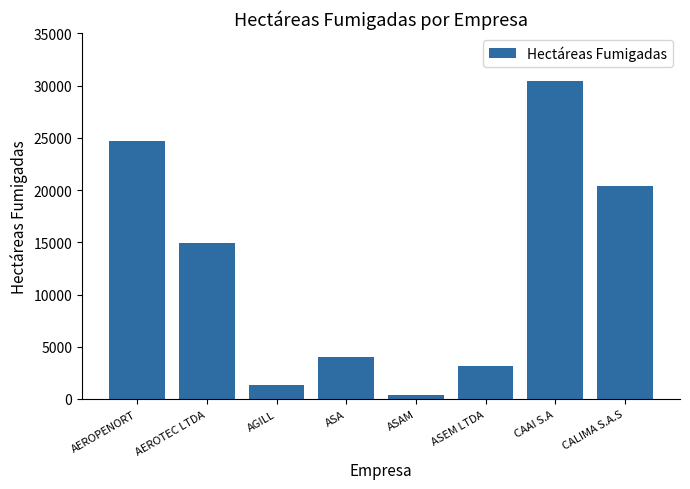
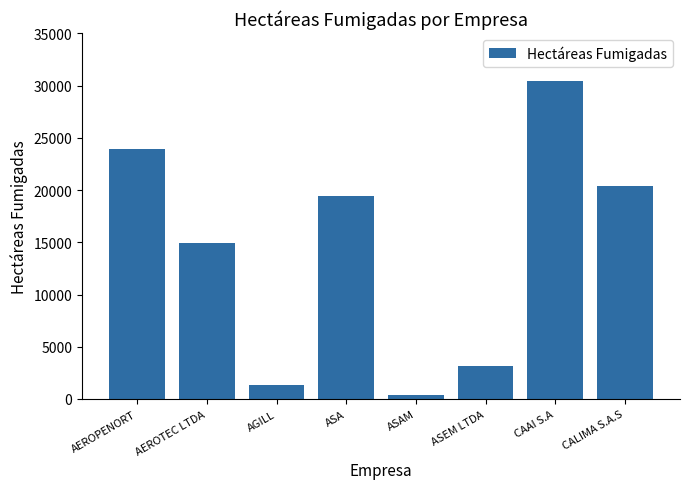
  {
-   "AEROPENORT": 24700,
+   "AEROPENORT": 24000,
    "AEROTEC LTDA": 14900,
    "AGILL": 1300,
-   "ASA": 4000,
+   "ASA": 19400,
    "ASAM": 400,
    "ASEM LTDA": 3200,
    "CAAI S.A": 30500,
    "CALIMA S.A.S": 20400
  }
